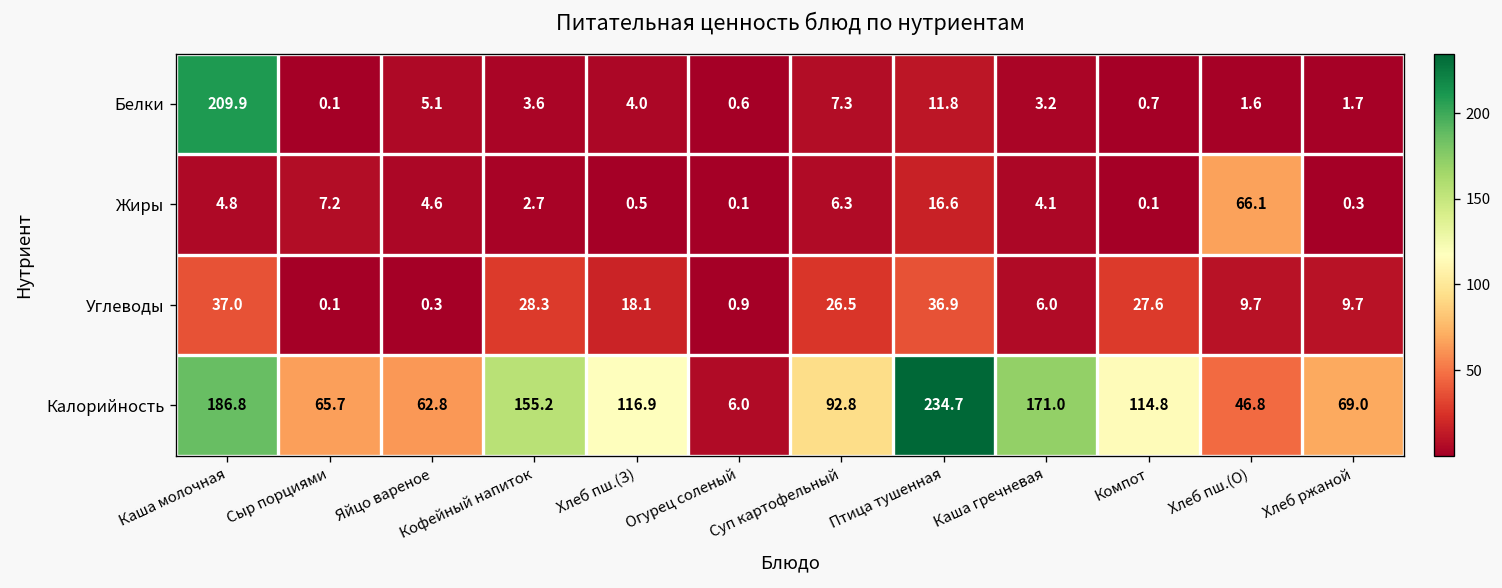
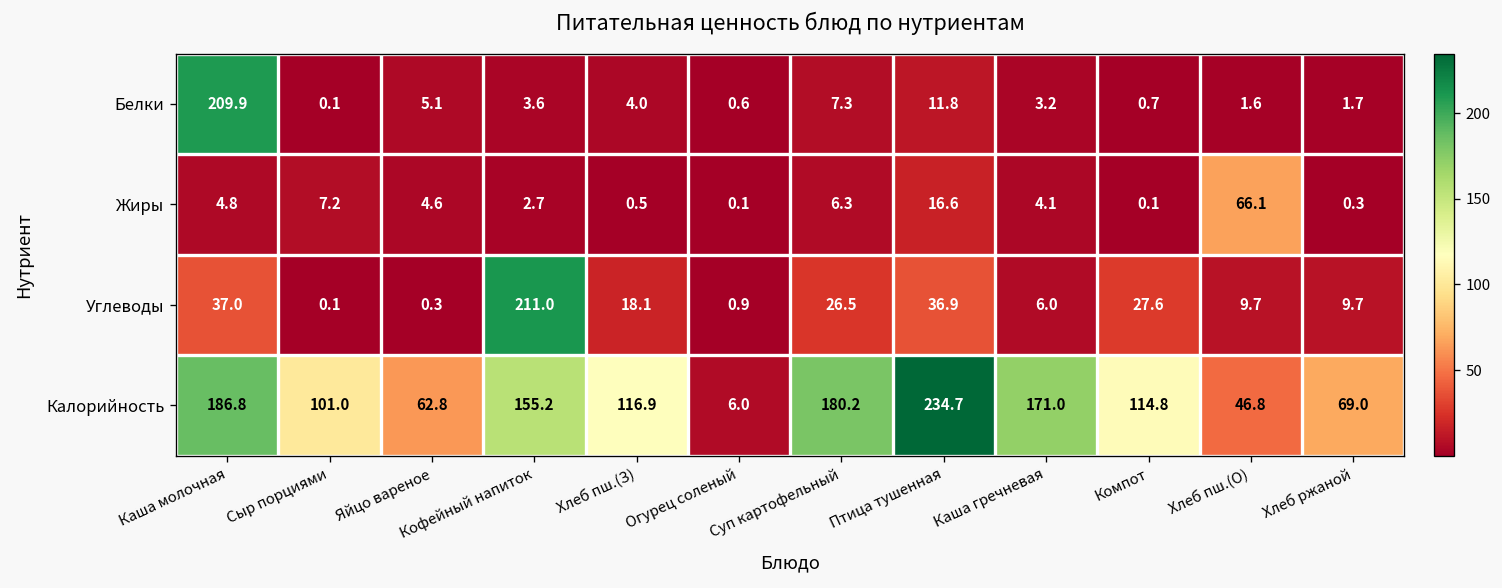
  {
    "Белки": {
      "Каша молочная": 209.9,
      "Сыр порциями": 0.1,
      "Яйцо вареное": 5.1,
      "Кофейный напиток": 3.6,
      "Хлеб пш.(З)": 4.0,
      "Огурец соленый": 0.6,
      "Суп картофельный": 7.3,
      "Птица тушенная": 11.8,
      "Каша гречневая": 3.2,
      "Компот": 0.7,
      "Хлеб пш.(О)": 1.6,
      "Хлеб ржаной": 1.7
    },
    "Жиры": {
      "Каша молочная": 4.8,
      "Сыр порциями": 7.2,
      "Яйцо вареное": 4.6,
      "Кофейный напиток": 2.7,
      "Хлеб пш.(З)": 0.5,
      "Огурец соленый": 0.1,
      "Суп картофельный": 6.3,
      "Птица тушенная": 16.6,
      "Каша гречневая": 4.1,
      "Компот": 0.1,
      "Хлеб пш.(О)": 66.1,
      "Хлеб ржаной": 0.3
    },
    "Углеводы": {
      "Каша молочная": 37.0,
      "Сыр порциями": 0.1,
      "Яйцо вареное": 0.3,
-     "Кофейный напиток": 28.3,
+     "Кофейный напиток": 211.0,
      "Хлеб пш.(З)": 18.1,
      "Огурец соленый": 0.9,
      "Суп картофельный": 26.5,
      "Птица тушенная": 36.9,
      "Каша гречневая": 6.0,
      "Компот": 27.6,
      "Хлеб пш.(О)": 9.7,
      "Хлеб ржаной": 9.7
    },
    "Калорийность": {
      "Каша молочная": 186.8,
-     "Сыр порциями": 65.7,
+     "Сыр порциями": 101.0,
      "Яйцо вареное": 62.8,
      "Кофейный напиток": 155.2,
      "Хлеб пш.(З)": 116.9,
      "Огурец соленый": 6.0,
-     "Суп картофельный": 92.8,
+     "Суп картофельный": 180.2,
      "Птица тушенная": 234.7,
      "Каша гречневая": 171.0,
      "Компот": 114.8,
      "Хлеб пш.(О)": 46.8,
      "Хлеб ржаной": 69.0
    }
  }
